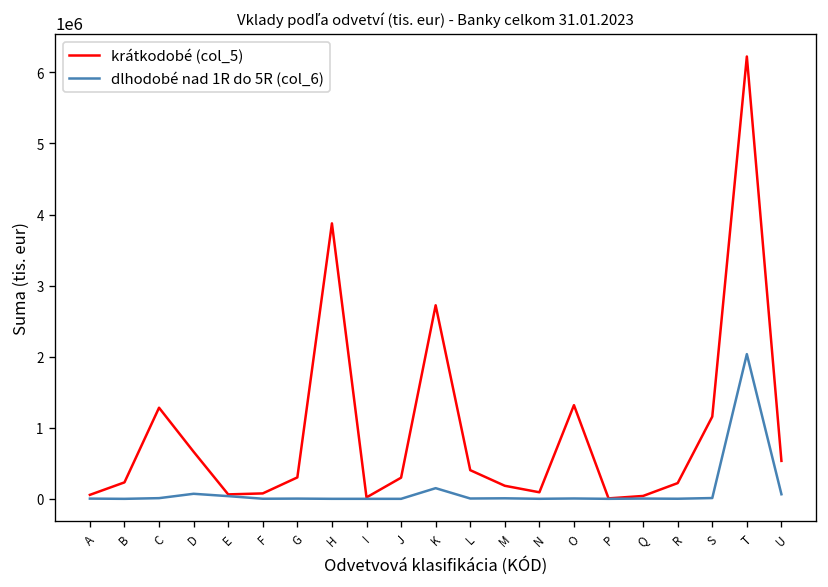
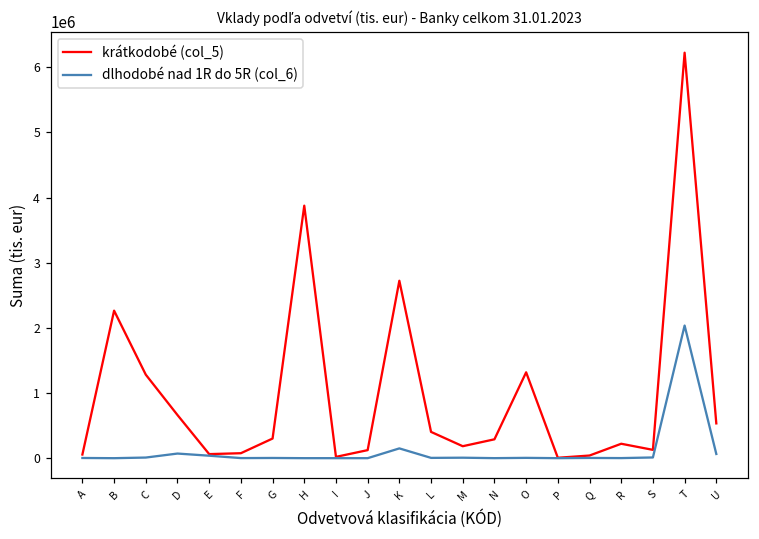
  {
    "krátkodobé (col_5)": {
      "A": 100000,
-     "B": 200000,
+     "B": 2300000,
      "C": 1300000,
      "D": 700000,
      "F": 100000,
      "G": 300000,
      "H": 3900000,
-     "J": 300000,
+     "J": 100000,
      "K": 2700000,
      "L": 400000,
      "M": 200000,
-     "N": 100000,
+     "N": 300000,
      "O": 1300000,
      "R": 200000,
-     "S": 1200000,
+     "S": 100000,
      "T": 6200000,
      "U": 500000
    },
    "dlhodobé nad 1R do 5R (col_6)": {
      "A": 0,
      "B": 0,
      "C": 0,
      "D": 100000,
      "F": 0,
      "G": 0,
      "H": 0,
      "J": 0,
      "K": 200000,
      "L": 0,
      "M": 0,
      "N": 0,
      "O": 0,
      "R": 0,
      "S": 0,
      "T": 2000000,
      "U": 100000
    }
  }
